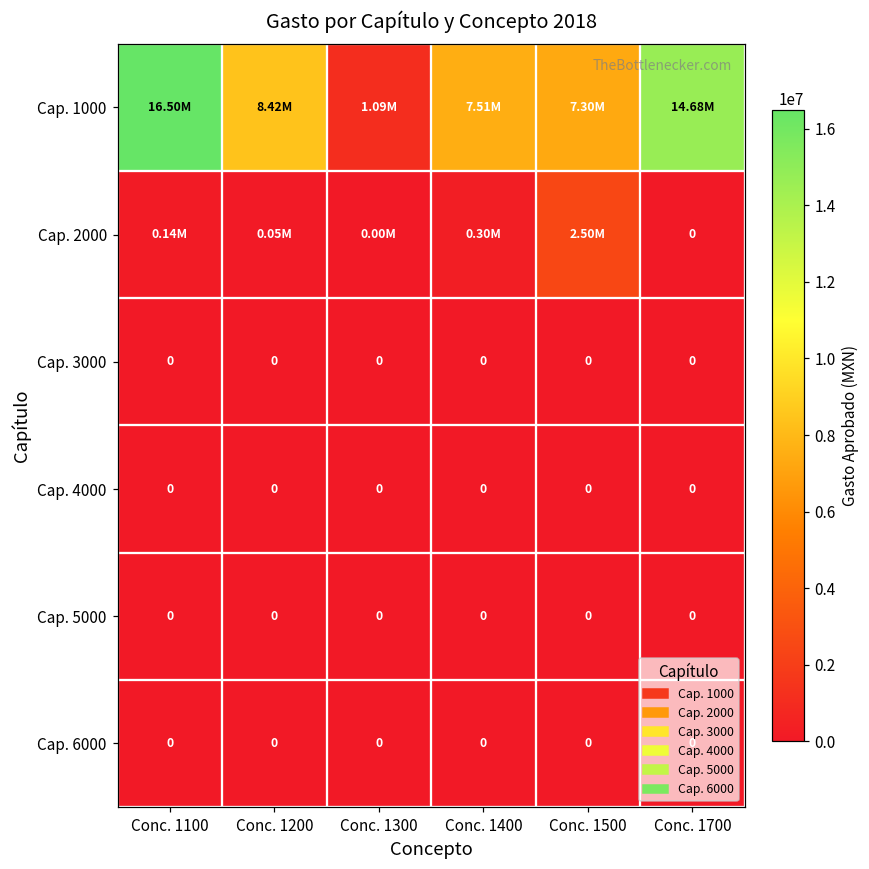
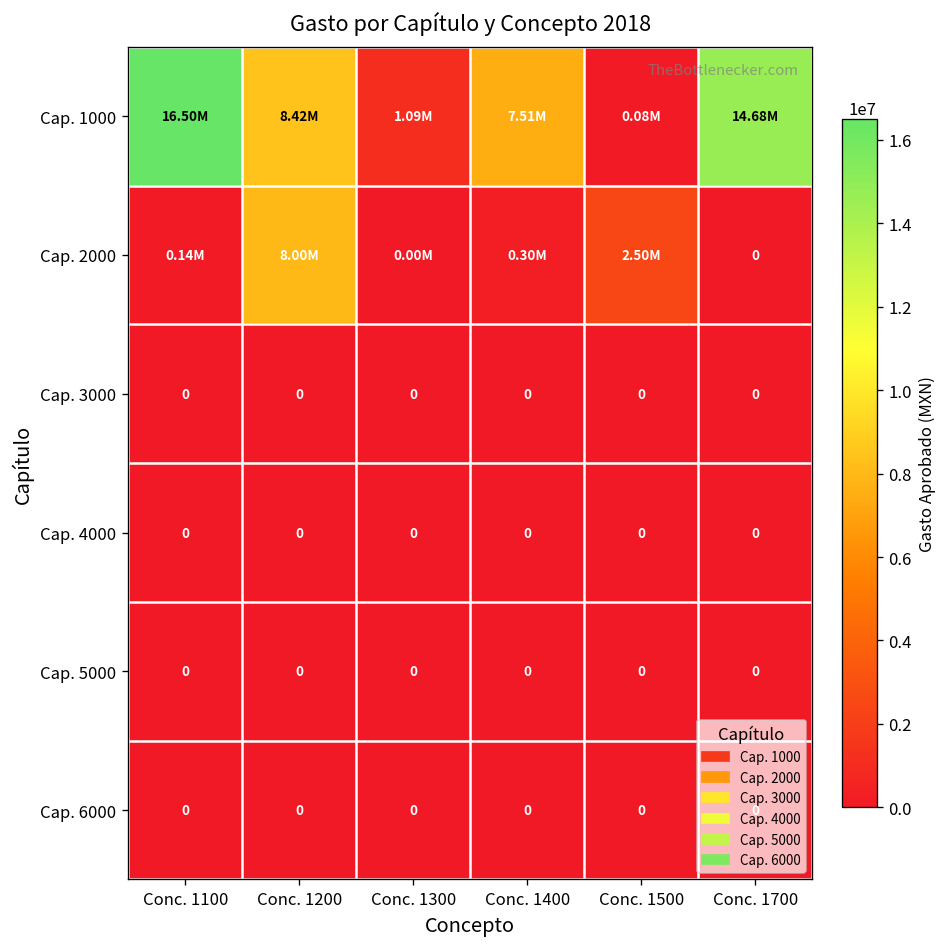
  {
    "Cap. 1000": {
      "Conc. 1100": "16.50M",
      "Conc. 1200": "8.42M",
      "Conc. 1300": "1.09M",
      "Conc. 1400": "7.51M",
-     "Conc. 1500": "7.30M"
+     "Conc. 1500": "0.08M"
    },
    "Cap. 2000": {
      "Conc. 1100": "0.14M",
-     "Conc. 1200": "0.05M",
+     "Conc. 1200": "8.00M",
      "Conc. 1300": "0.00M",
      "Conc. 1400": "0.30M",
      "Conc. 1500": "2.50M",
      "Conc. 1700": "0"
    },
    "Cap. 3000": {
      "Conc. 1100": "0",
      "Conc. 1200": "0",
      "Conc. 1300": "0",
      "Conc. 1400": "0",
      "Conc. 1500": "0",
      "Conc. 1700": "0"
    },
    "Cap. 4000": {
      "Conc. 1100": "0",
      "Conc. 1200": "0",
      "Conc. 1300": "0",
      "Conc. 1400": "0",
      "Conc. 1500": "0",
      "Conc. 1700": "0"
    },
    "Cap. 5000": {
      "Conc. 1100": "0",
      "Conc. 1200": "0",
      "Conc. 1300": "0",
      "Conc. 1400": "0",
      "Conc. 1500": "0",
      "Conc. 1700": "0"
    },
    "Cap. 6000": {
      "Conc. 1100": "0",
      "Conc. 1200": "0",
      "Conc. 1300": "0",
      "Conc. 1400": "0",
      "Conc. 1500": "0"
    }
  }
